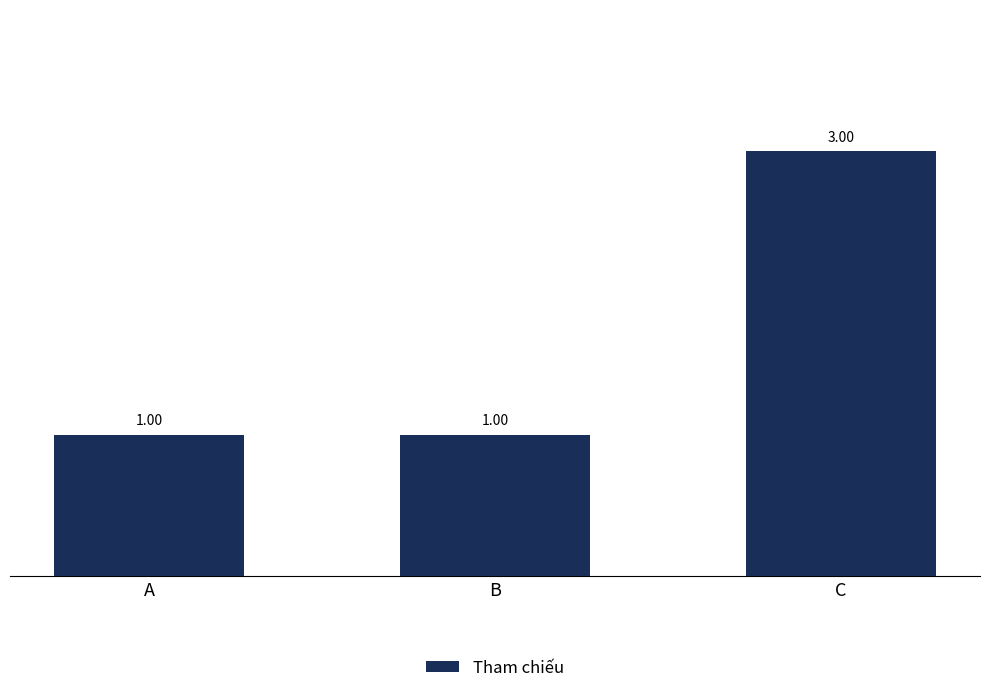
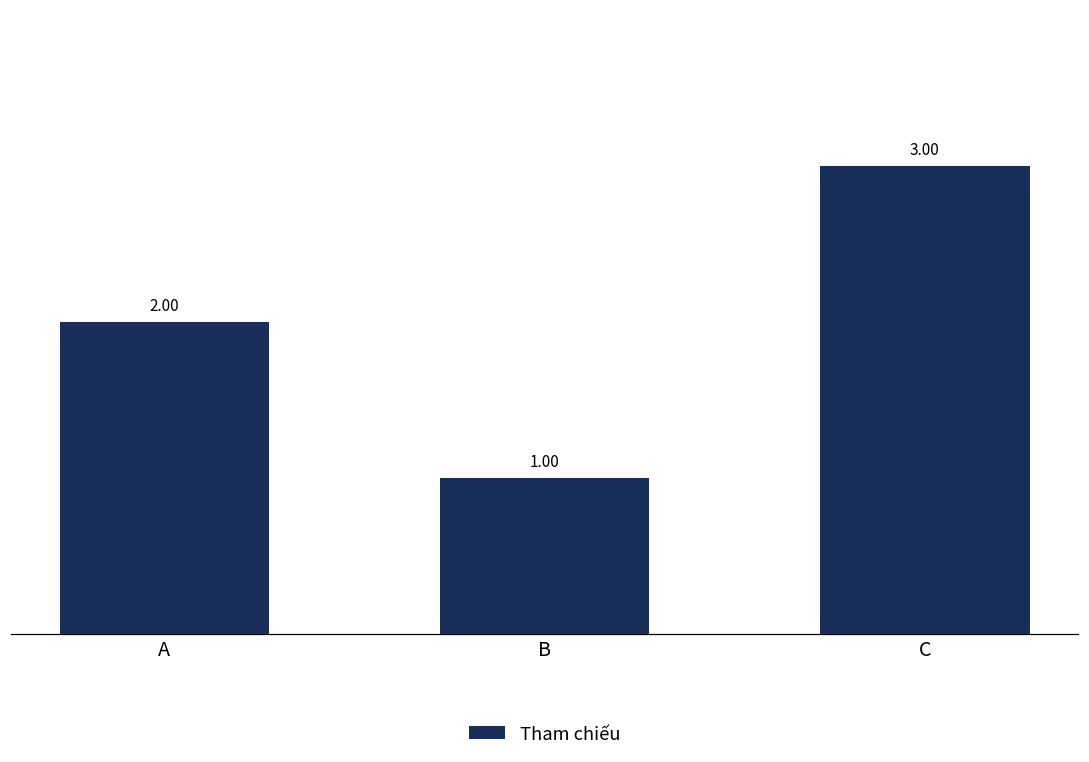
  {
-   "A": 1.00,
+   "A": 2.00,
    "B": 1.00,
    "C": 3.00
  }
